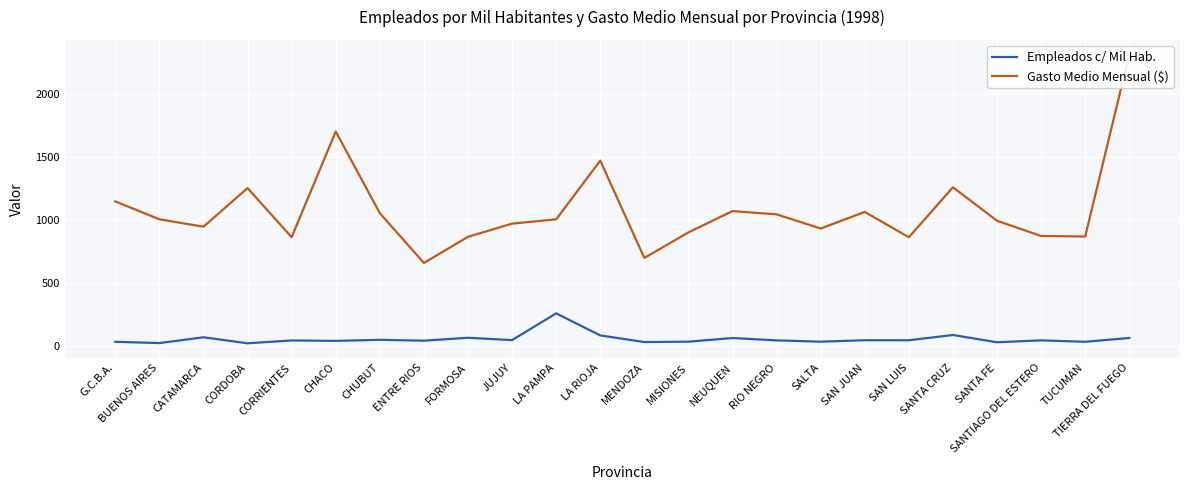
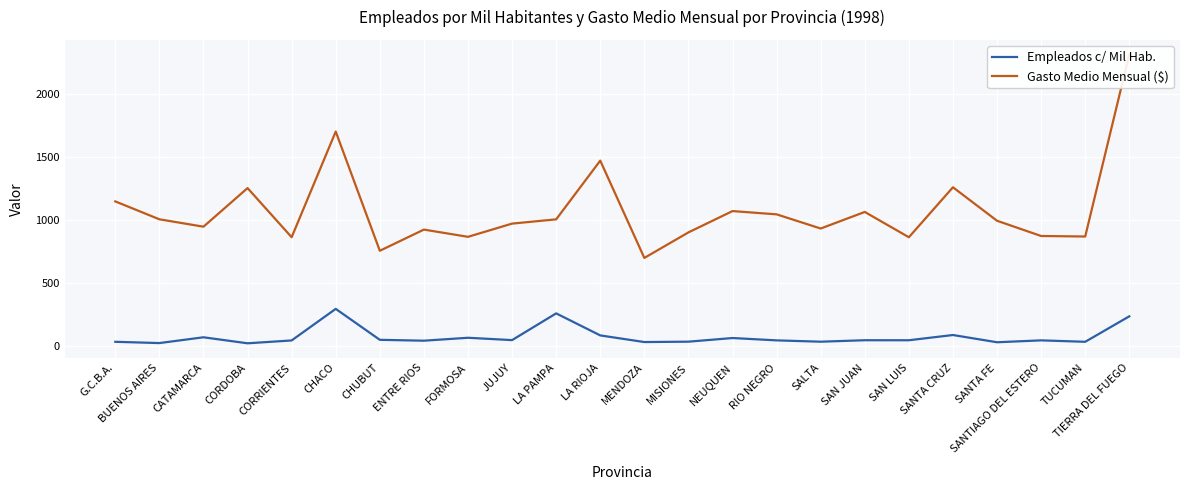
  {
    "Empleados c/ Mil Hab.": {
      "G.C.B.A.": 40,
      "BUENOS AIRES": 30,
      "CATAMARCA": 70,
      "CORDOBA": 20,
      "CORRIENTES": 50,
-     "CHACO": 40,
+     "CHACO": 300,
      "CHUBUT": 50,
      "ENTRE RIOS": 50,
      "FORMOSA": 70,
      "JUJUY": 50,
      "LA PAMPA": 260,
      "LA RIOJA": 90,
      "MENDOZA": 30,
      "MISIONES": 40,
      "NEUQUEN": 70,
      "RIO NEGRO": 50,
      "SALTA": 40,
      "SAN JUAN": 50,
      "SAN LUIS": 50,
      "SANTA CRUZ": 90,
      "SANTA FE": 30,
      "SANTIAGO DEL ESTERO": 50,
      "TUCUMAN": 40,
-     "TIERRA DEL FUEGO": 70
+     "TIERRA DEL FUEGO": 240
    },
    "Gasto Medio Mensual ($)": {
      "G.C.B.A.": 1150,
      "BUENOS AIRES": 1010,
      "CATAMARCA": 950,
      "CORDOBA": 1260,
      "CORRIENTES": 870,
      "CHACO": 1700,
-     "CHUBUT": 1060,
-     "ENTRE RIOS": 660,
+     "CHUBUT": 760,
+     "ENTRE RIOS": 930,
      "FORMOSA": 870,
      "JUJUY": 970,
      "LA PAMPA": 1010,
      "LA RIOJA": 1470,
      "MENDOZA": 700,
      "MISIONES": 900,
      "NEUQUEN": 1070,
      "RIO NEGRO": 1050,
      "SALTA": 930,
      "SAN JUAN": 1070,
      "SAN LUIS": 870,
      "SANTA CRUZ": 1260,
      "SANTA FE": 1000,
      "SANTIAGO DEL ESTERO": 880,
      "TUCUMAN": 870
    }
  }
